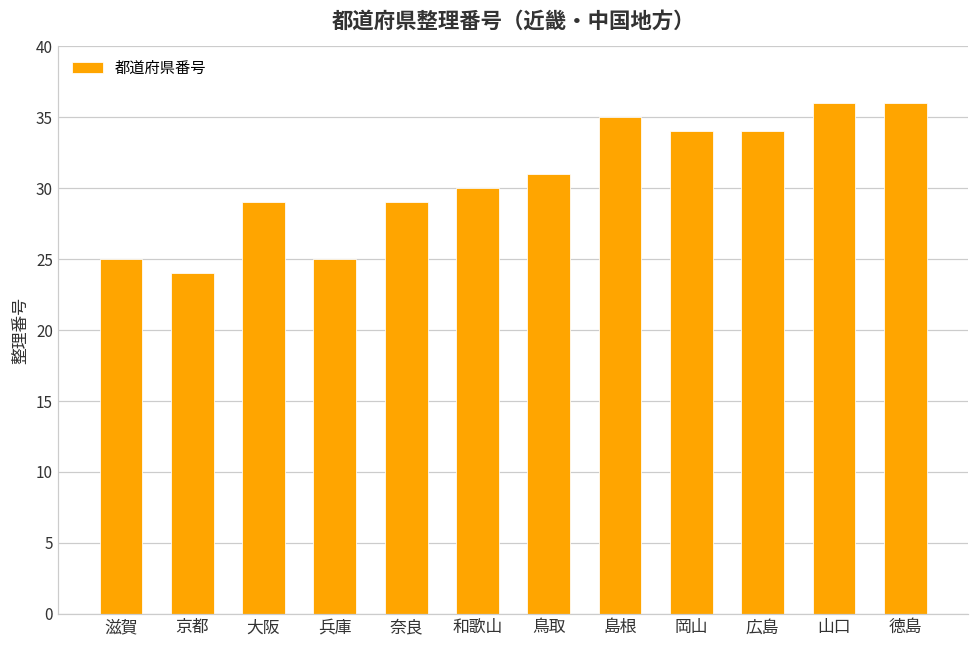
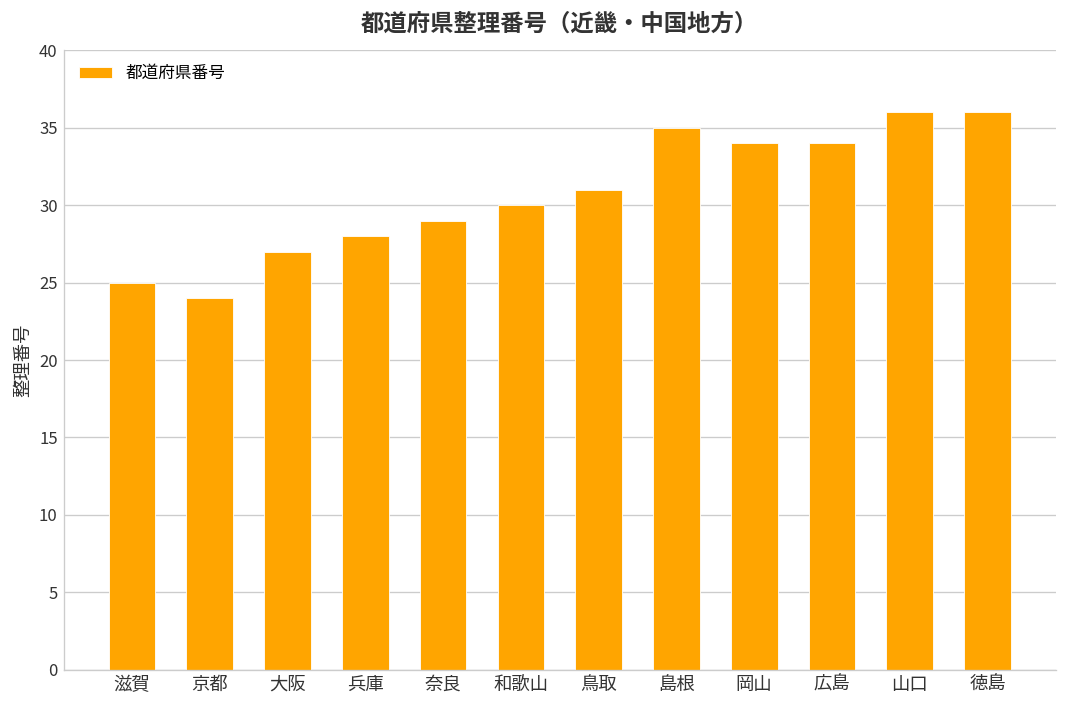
  {
    "滋賀": 25,
    "京都": 24,
-   "大阪": 29,
-   "兵庫": 25,
+   "大阪": 27,
+   "兵庫": 28,
    "奈良": 29,
    "和歌山": 30,
    "鳥取": 31,
    "島根": 35,
    "岡山": 34,
    "広島": 34,
    "山口": 36,
    "徳島": 36
  }
